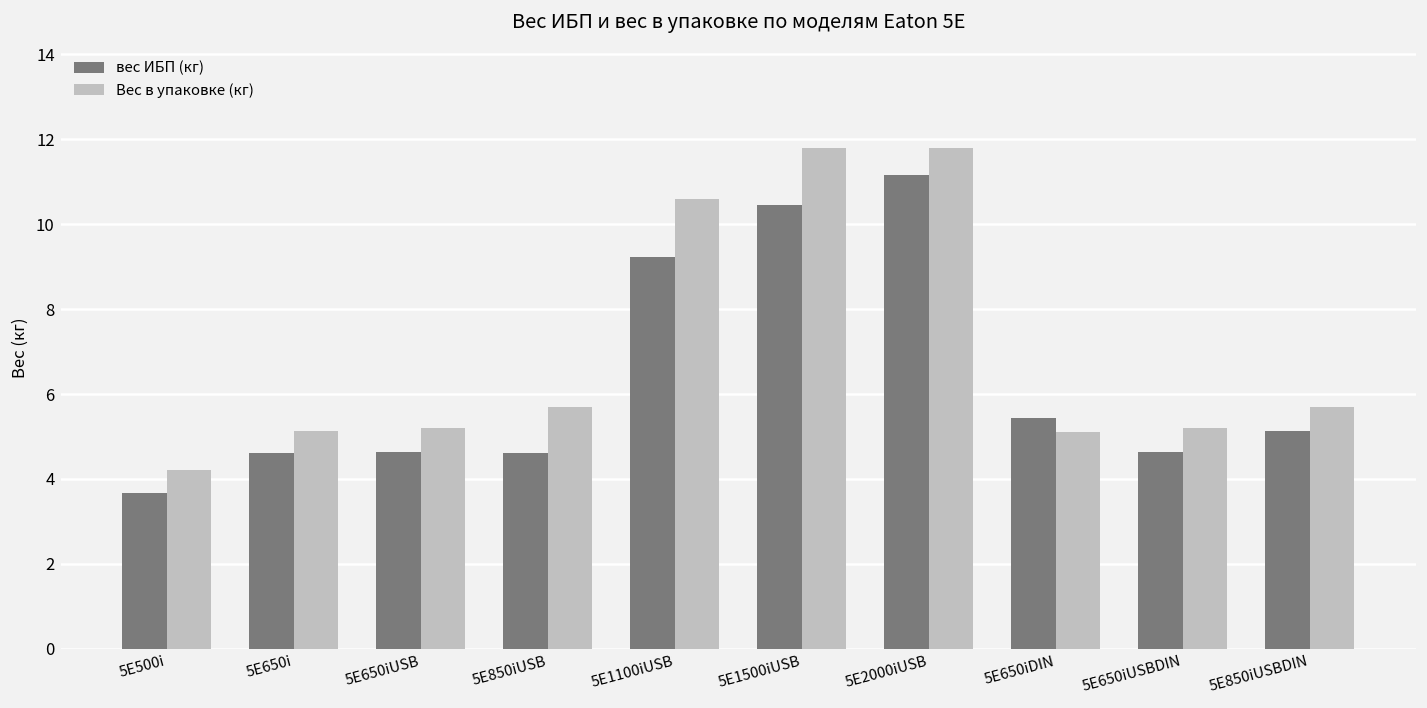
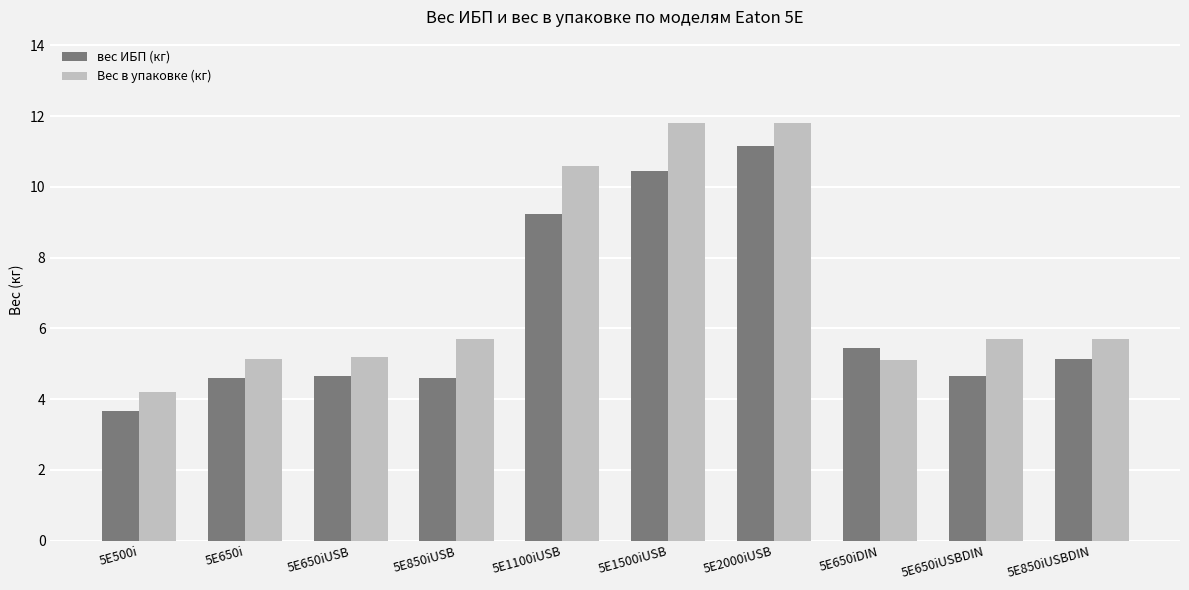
  {
    "вес ИБП (кг)": {
      "5E500i": 3.7,
      "5E650i": 4.6,
      "5E650iUSB": 4.6,
      "5E850iUSB": 4.6,
      "5E1100iUSB": 9.2,
      "5E1500iUSB": 10.5,
      "5E2000iUSB": 11.2,
      "5E650iDIN": 5.4,
      "5E650iUSBDIN": 4.6,
      "5E850iUSBDIN": 5.1
    },
    "Вес в упаковке (кг)": {
      "5E500i": 4.2,
      "5E650i": 5.1,
      "5E650iUSB": 5.2,
      "5E850iUSB": 5.7,
      "5E1100iUSB": 10.6,
      "5E1500iUSB": 11.8,
      "5E2000iUSB": 11.8,
      "5E650iDIN": 5.1,
-     "5E650iUSBDIN": 5.2,
+     "5E650iUSBDIN": 5.7,
      "5E850iUSBDIN": 5.7
    }
  }
